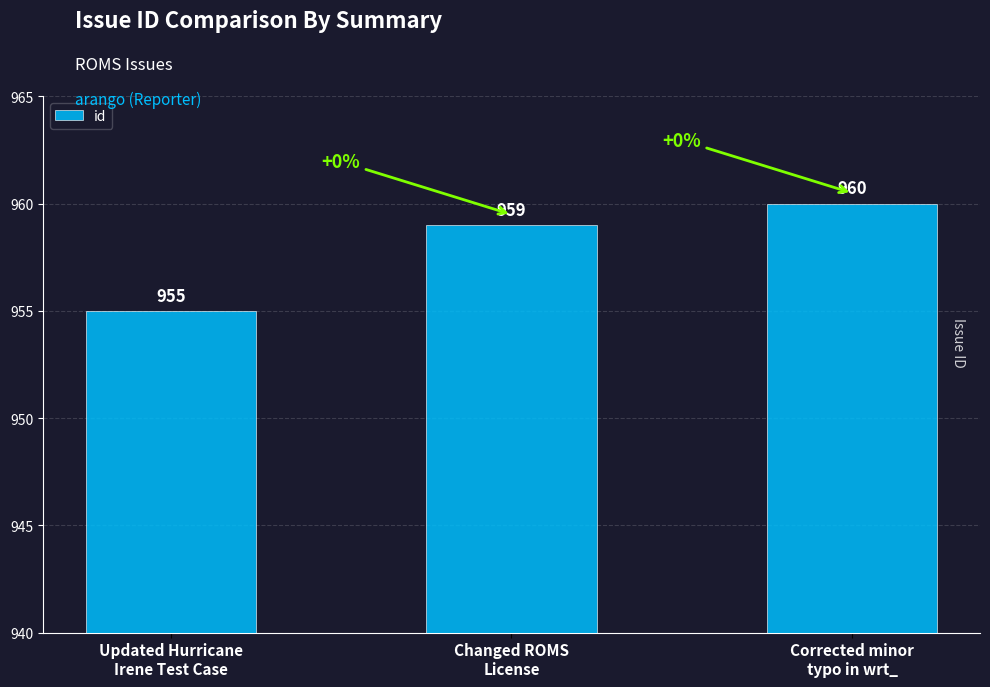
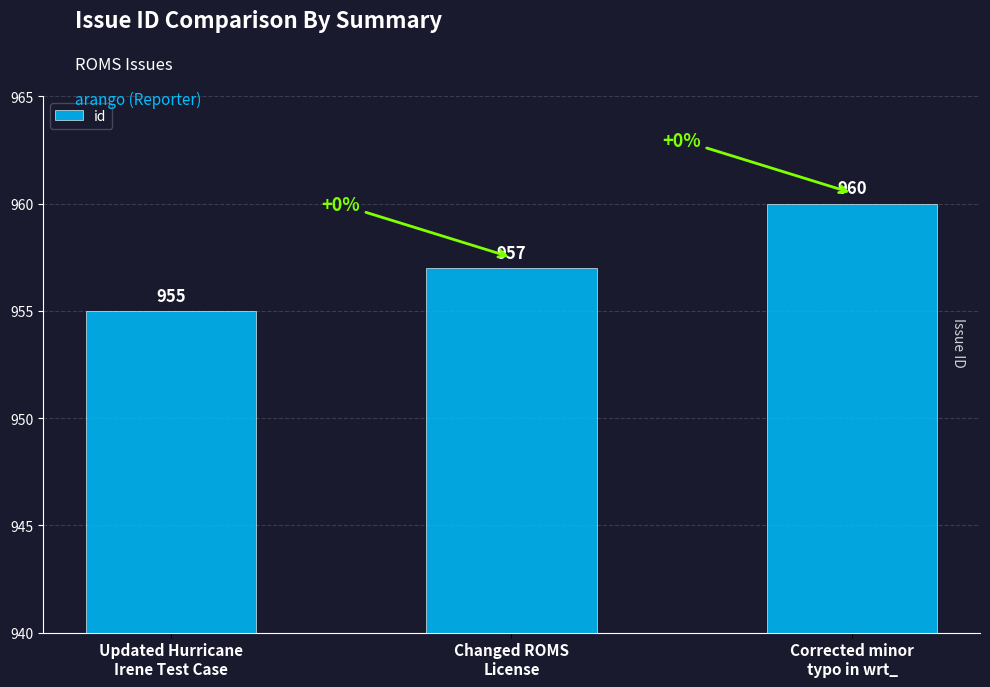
  {
    "Updated Hurricane Irene Test Case": 955,
-   "Changed ROMS License": 959
+   "Changed ROMS License": 957
  }
